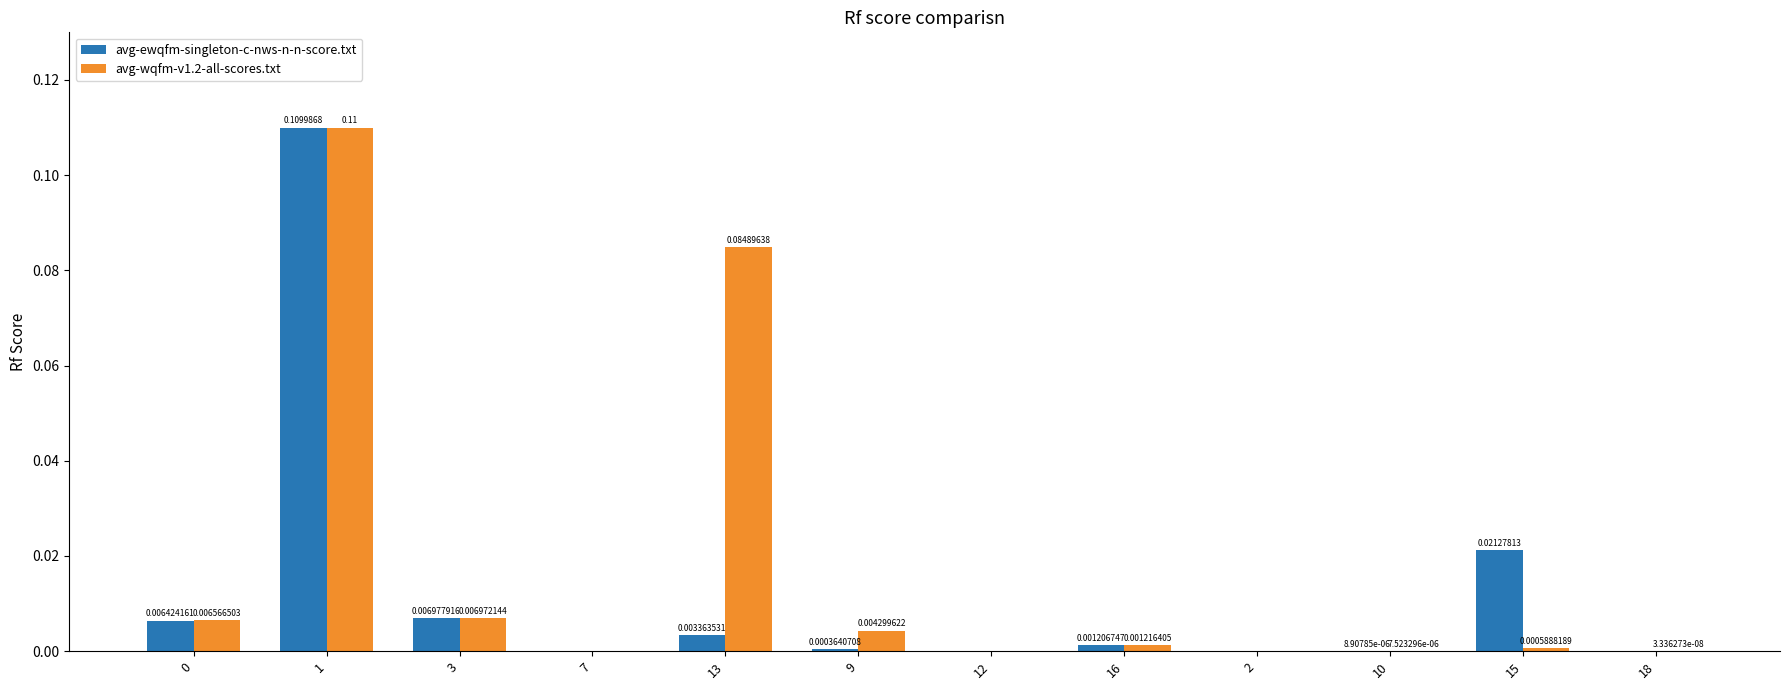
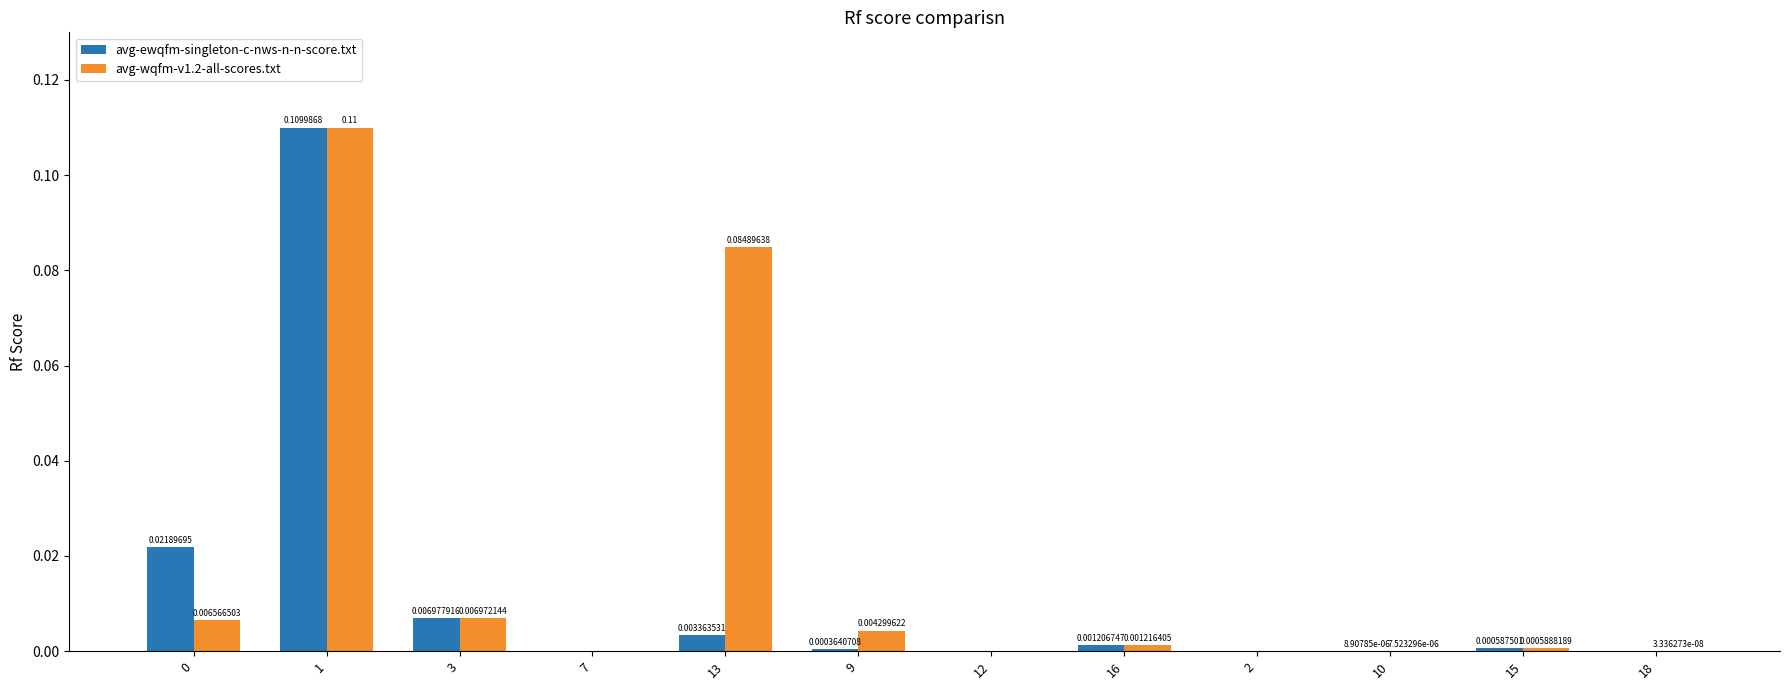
  {
    "avg-ewqfm-singleton-c-nws-n-n-score.txt": {
-     "0": "0.006424161",
+     "0": "0.02189695",
      "1": "0.1099868",
      "3": "0.006977916",
      "13": "0.003363531",
      "9": "0.0003640708",
      "16": "0.001206747",
      "10": "8.90785e-06",
-     "15": "0.02127813"
+     "15": "0.000587501"
    },
    "avg-wqfm-v1.2-all-scores.txt": {
      "0": "0.006566503",
      "1": "0.11",
      "3": "0.006972144",
      "13": "0.08489638",
      "9": "0.004299622",
      "16": "0.001216405",
      "10": "7.523296e-06",
      "15": "0.0005888189",
      "18": "3.336273e-08"
    }
  }
